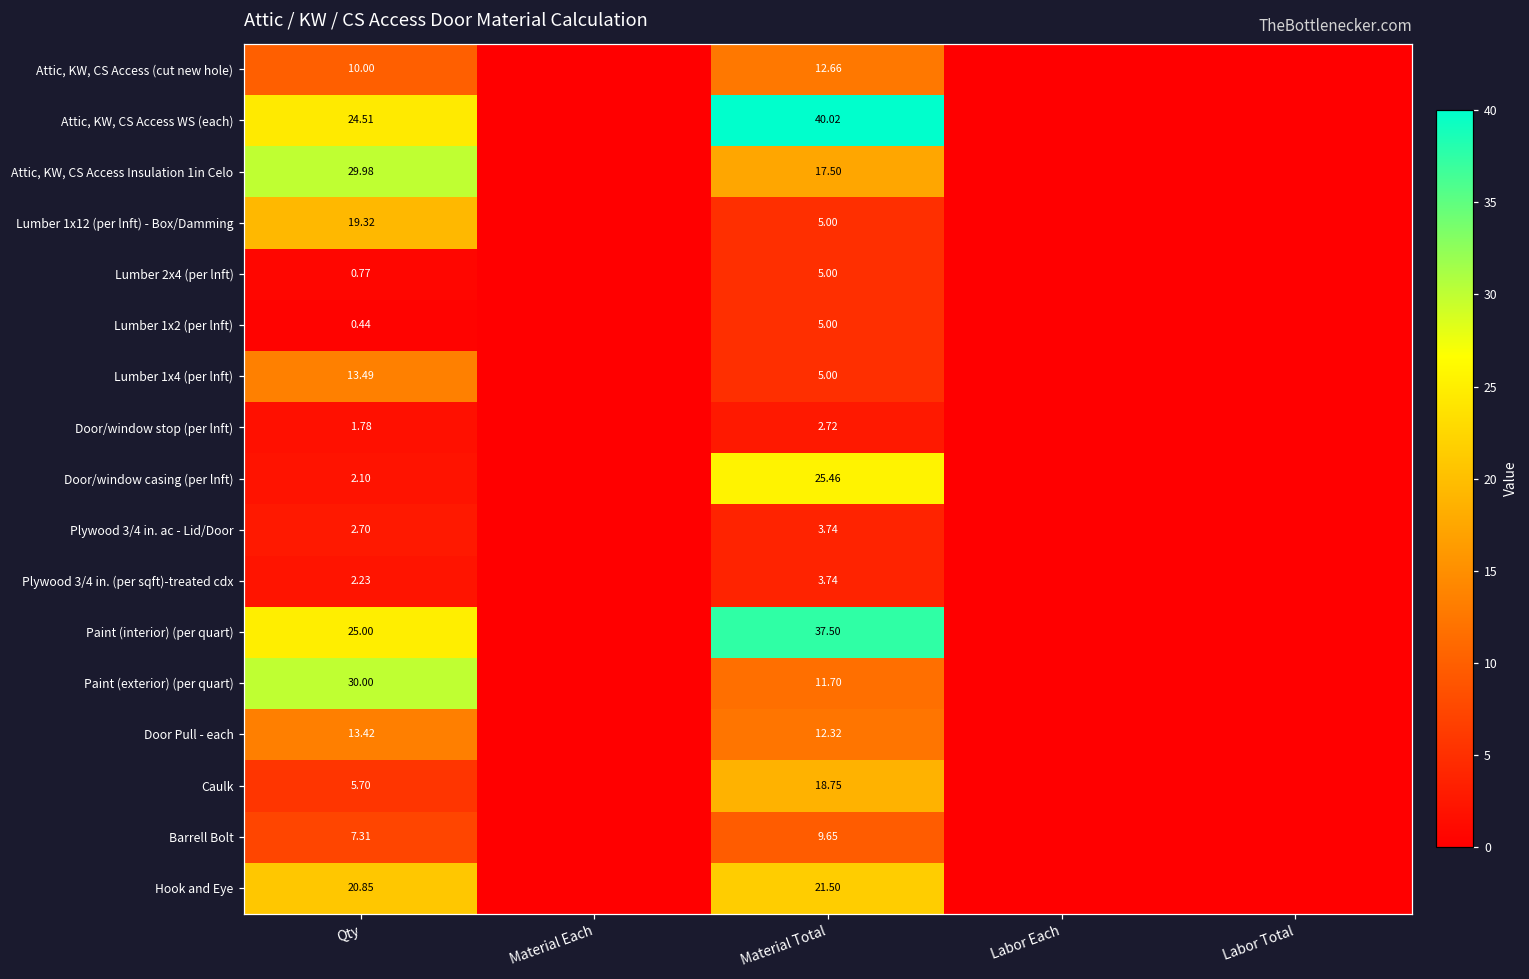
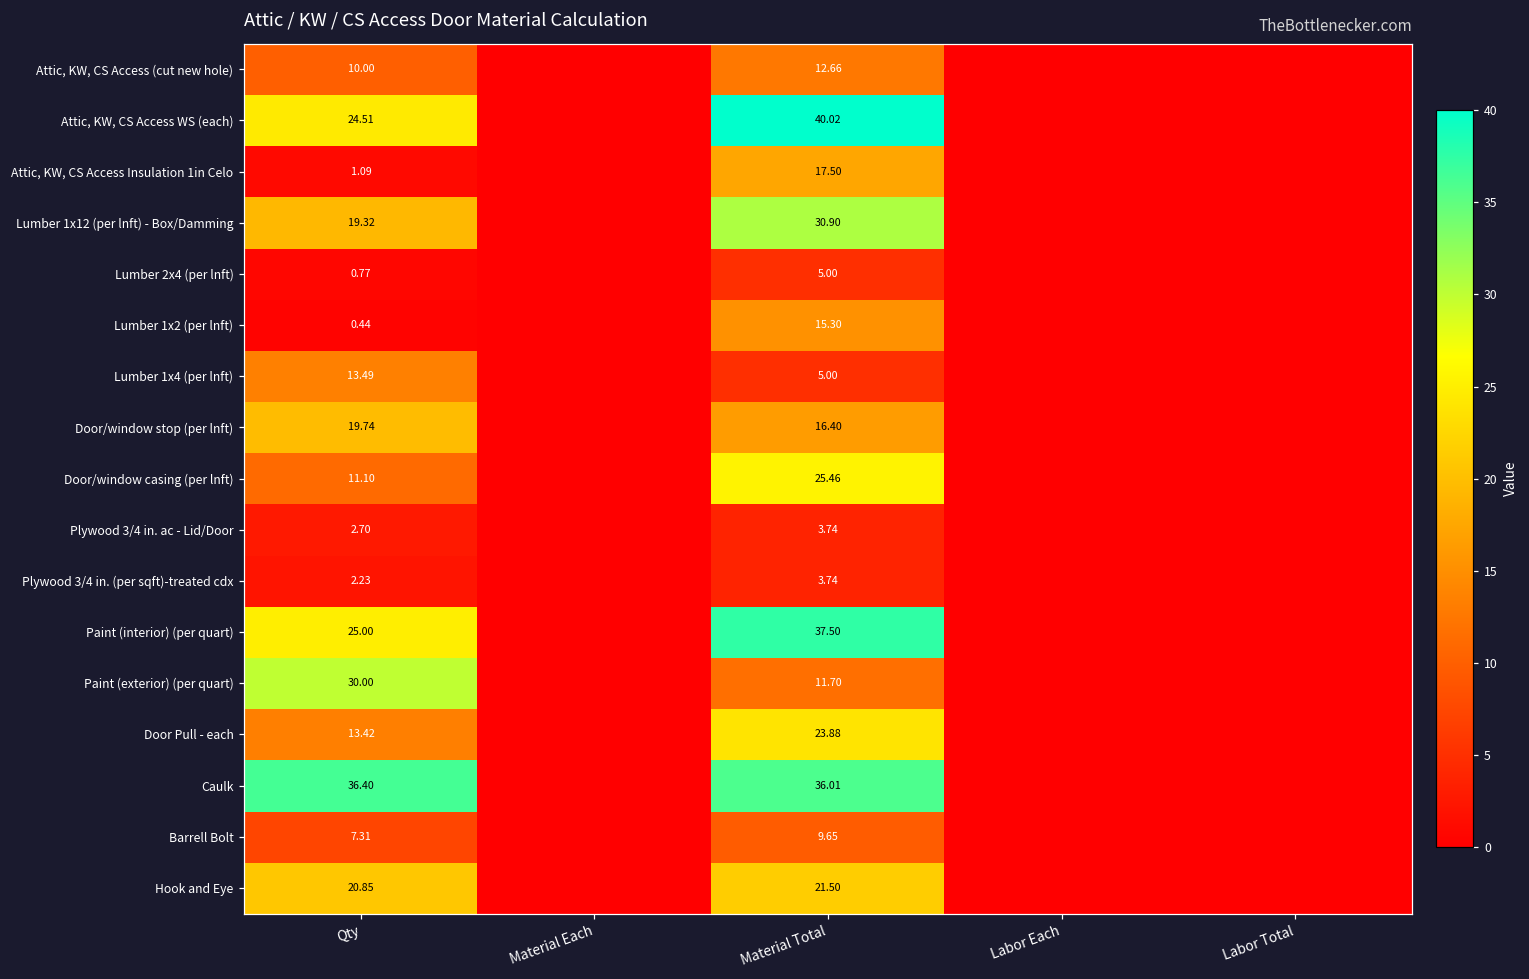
  {
    "Attic, KW, CS Access (cut new hole)": {
      "Qty": 10.00,
      "Material Total": 12.66
    },
    "Attic, KW, CS Access WS (each)": {
      "Qty": 24.51,
      "Material Total": 40.02
    },
    "Attic, KW, CS Access Insulation 1in Celo": {
-     "Qty": 29.98,
+     "Qty": 1.09,
      "Material Total": 17.50
    },
    "Lumber 1x12 (per lnft) - Box/Damming": {
      "Qty": 19.32,
-     "Material Total": 5.00
+     "Material Total": 30.90
    },
    "Lumber 2x4 (per lnft)": {
      "Qty": 0.77,
      "Material Total": 5.00
    },
    "Lumber 1x2 (per lnft)": {
      "Qty": 0.44,
-     "Material Total": 5.00
+     "Material Total": 15.30
    },
    "Lumber 1x4 (per lnft)": {
      "Qty": 13.49,
      "Material Total": 5.00
    },
    "Door/window stop (per lnft)": {
-     "Qty": 1.78,
-     "Material Total": 2.72
+     "Qty": 19.74,
+     "Material Total": 16.40
    },
    "Door/window casing (per lnft)": {
-     "Qty": 2.10,
+     "Qty": 11.10,
      "Material Total": 25.46
    },
    "Plywood 3/4 in. ac - Lid/Door": {
      "Qty": 2.70,
      "Material Total": 3.74
    },
    "Plywood 3/4 in. (per sqft)-treated cdx": {
      "Qty": 2.23,
      "Material Total": 3.74
    },
    "Paint (interior) (per quart)": {
      "Qty": 25.00,
      "Material Total": 37.50
    },
    "Paint (exterior) (per quart)": {
      "Qty": 30.00,
      "Material Total": 11.70
    },
    "Door Pull - each": {
      "Qty": 13.42,
-     "Material Total": 12.32
+     "Material Total": 23.88
    },
    "Caulk": {
-     "Qty": 5.70,
-     "Material Total": 18.75
+     "Qty": 36.40,
+     "Material Total": 36.01
    },
    "Barrell Bolt": {
      "Qty": 7.31,
      "Material Total": 9.65
    },
    "Hook and Eye": {
      "Qty": 20.85,
      "Material Total": 21.50
    }
  }
